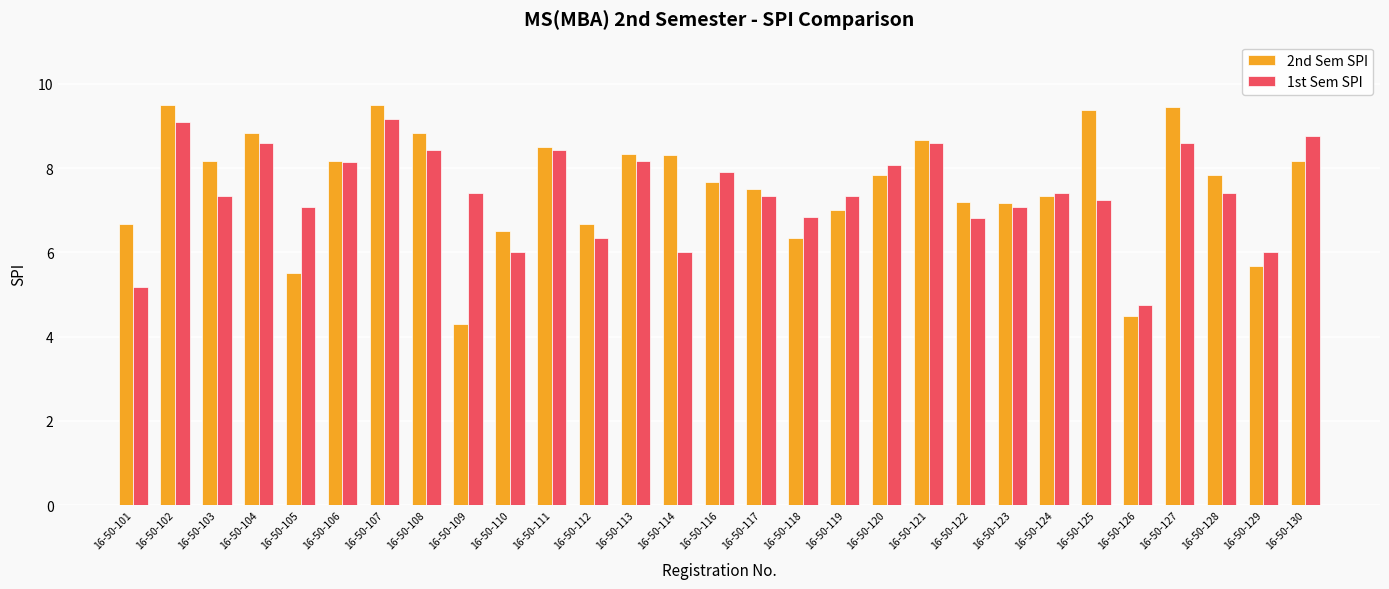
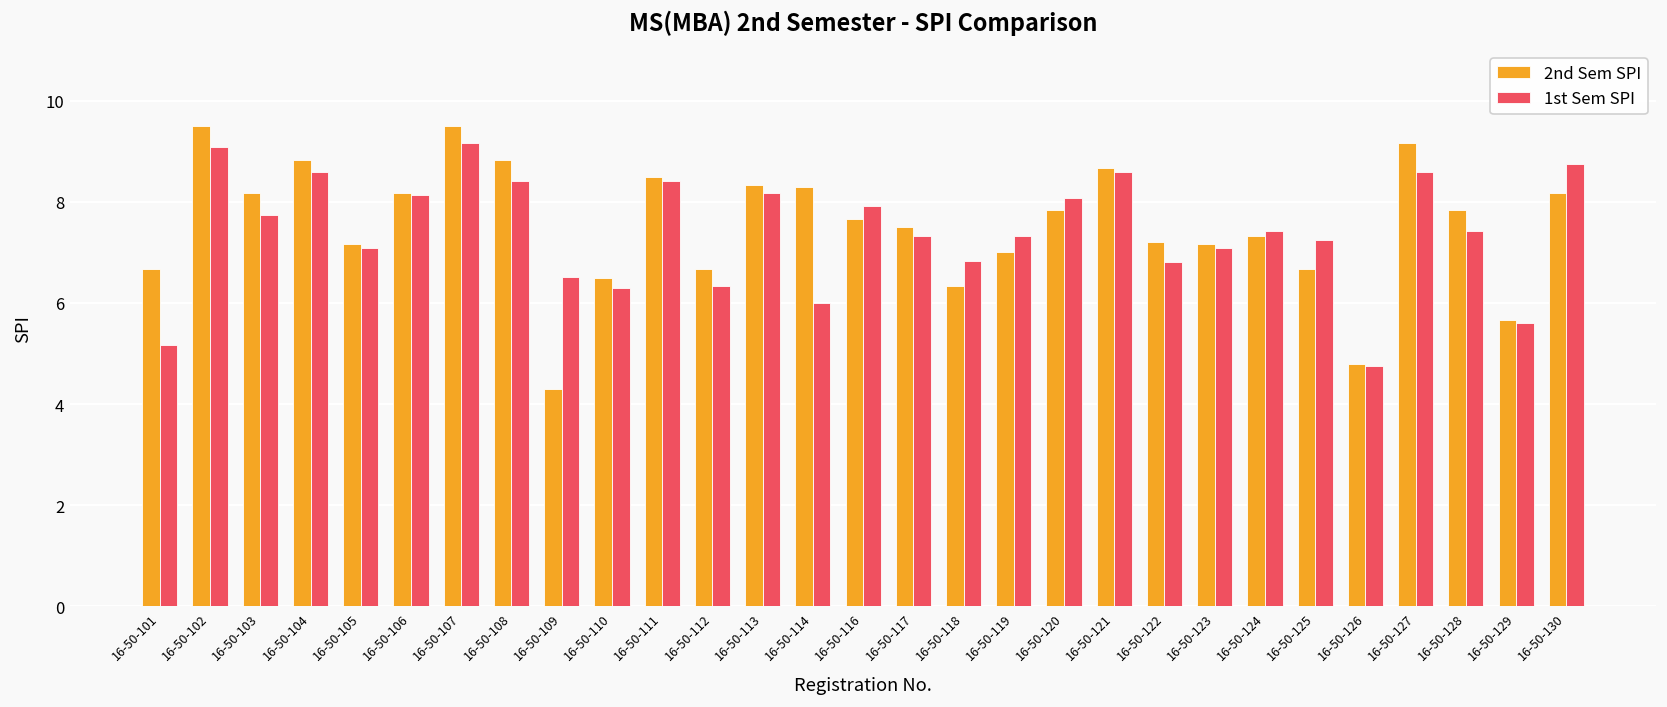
  {
    "2nd Sem SPI": {
      "16-50-101": 6.7,
      "16-50-102": 9.5,
      "16-50-103": 8.2,
      "16-50-104": 8.8,
-     "16-50-105": 5.5,
+     "16-50-105": 7.2,
      "16-50-106": 8.2,
      "16-50-107": 9.5,
      "16-50-108": 8.8,
      "16-50-109": 4.3,
      "16-50-110": 6.5,
      "16-50-111": 8.5,
      "16-50-112": 6.7,
      "16-50-113": 8.3,
      "16-50-114": 8.3,
      "16-50-116": 7.7,
      "16-50-117": 7.5,
      "16-50-118": 6.3,
      "16-50-119": 7.0,
      "16-50-120": 7.8,
      "16-50-121": 8.7,
      "16-50-122": 7.2,
      "16-50-123": 7.2,
      "16-50-124": 7.3,
-     "16-50-125": 9.4,
-     "16-50-126": 4.5,
-     "16-50-127": 9.5,
+     "16-50-125": 6.7,
+     "16-50-126": 4.8,
+     "16-50-127": 9.2,
      "16-50-128": 7.8,
      "16-50-129": 5.7,
      "16-50-130": 8.2
    },
    "1st Sem SPI": {
      "16-50-101": 5.2,
      "16-50-102": 9.1,
-     "16-50-103": 7.3,
+     "16-50-103": 7.7,
      "16-50-104": 8.6,
      "16-50-105": 7.1,
      "16-50-106": 8.1,
      "16-50-107": 9.2,
      "16-50-108": 8.4,
-     "16-50-109": 7.4,
-     "16-50-110": 6.0,
+     "16-50-109": 6.5,
+     "16-50-110": 6.3,
      "16-50-111": 8.4,
      "16-50-112": 6.3,
      "16-50-113": 8.2,
      "16-50-114": 6.0,
      "16-50-116": 7.9,
      "16-50-117": 7.3,
      "16-50-118": 6.8,
      "16-50-119": 7.3,
      "16-50-120": 8.1,
      "16-50-121": 8.6,
      "16-50-122": 6.8,
      "16-50-123": 7.1,
      "16-50-124": 7.4,
      "16-50-125": 7.3,
      "16-50-126": 4.8,
      "16-50-127": 8.6,
      "16-50-128": 7.4,
-     "16-50-129": 6.0,
+     "16-50-129": 5.6,
      "16-50-130": 8.8
    }
  }
